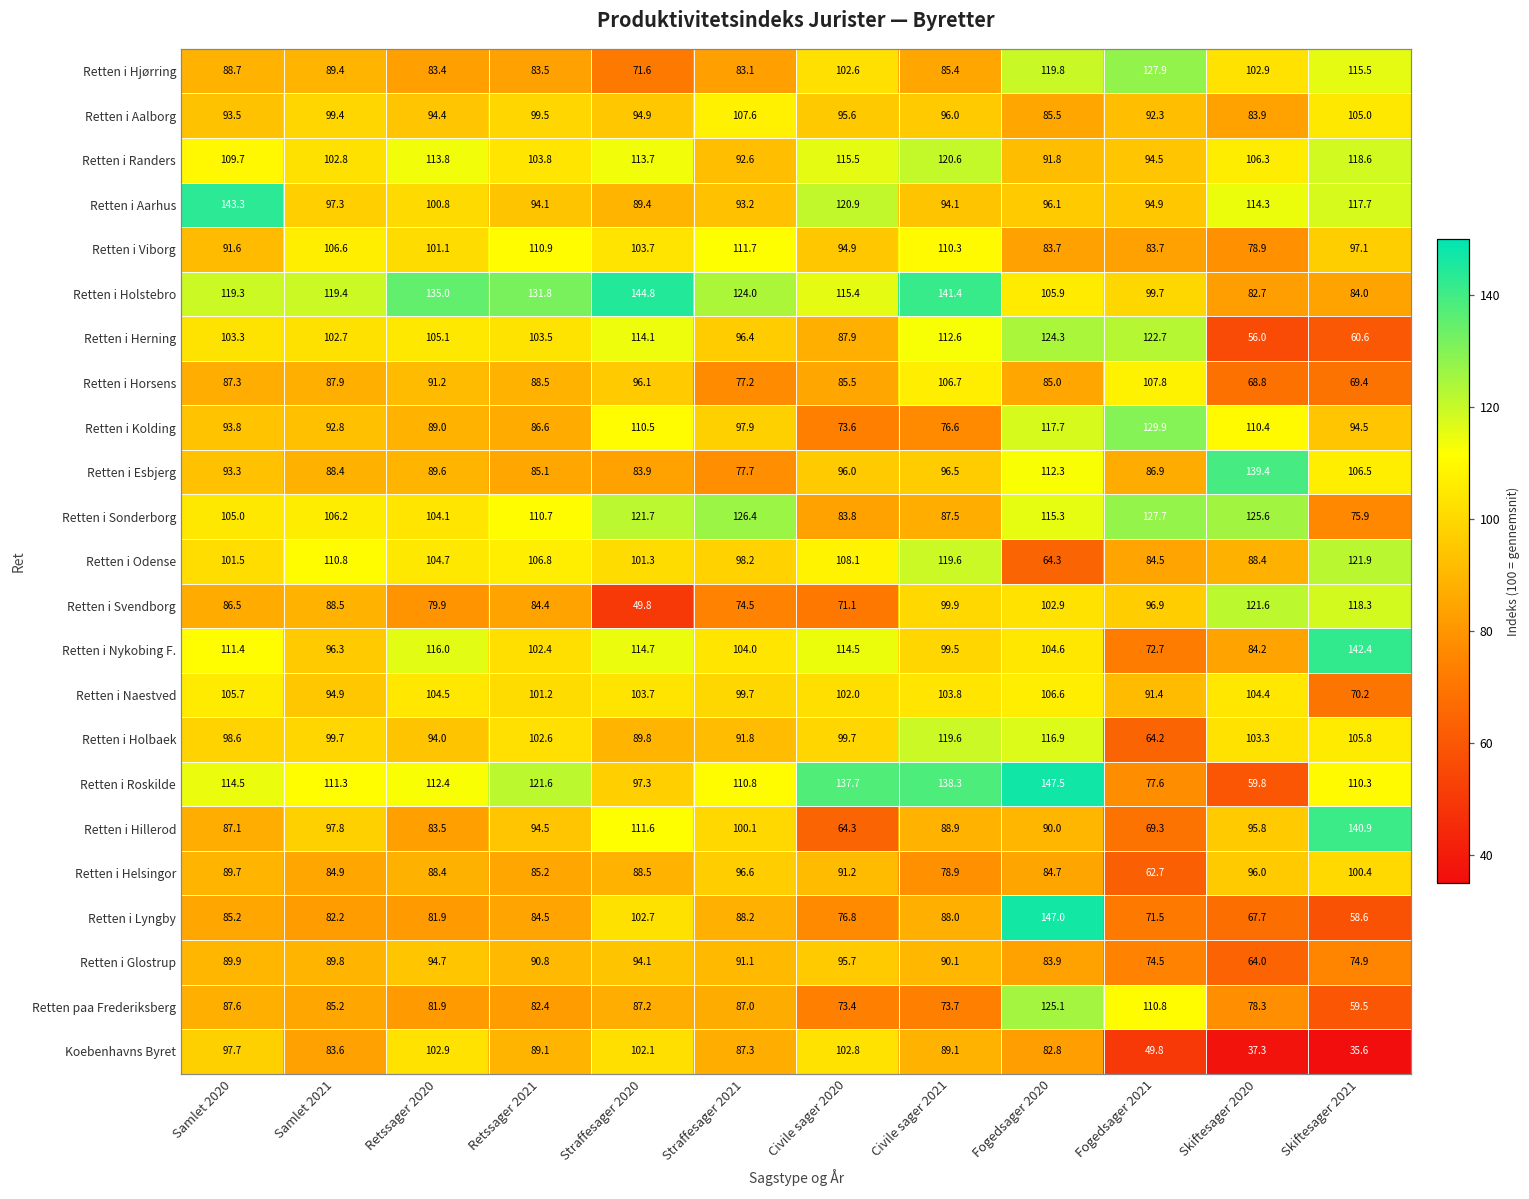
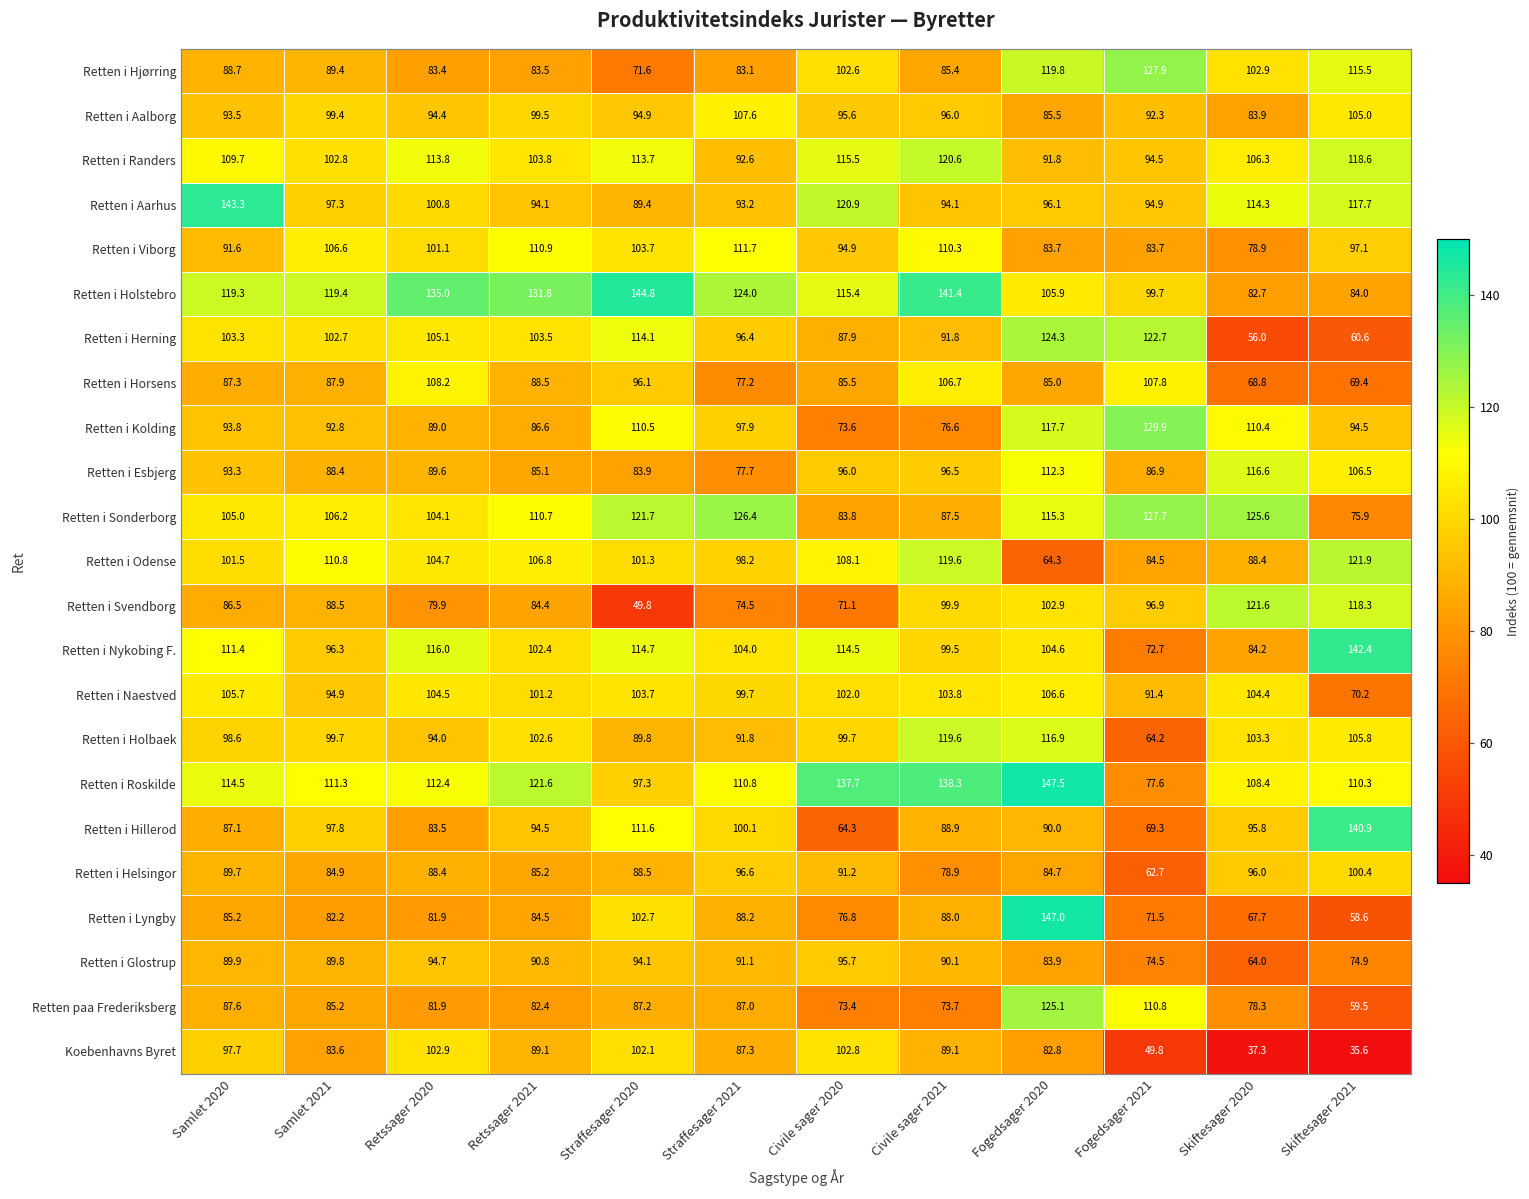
  {
    "Retten i Herning": {
      "Samlet 2020": 103.3,
      "Samlet 2021": 102.7,
      "Retssager 2020": 105.1,
      "Retssager 2021": 103.5,
      "Straffesager 2020": 114.1,
      "Straffesager 2021": 96.4,
      "Civile sager 2020": 87.9,
-     "Civile sager 2021": 112.6,
+     "Civile sager 2021": 91.8,
      "Fogedsager 2020": 124.3,
      "Fogedsager 2021": 122.7,
      "Skiftesager 2020": 56.0,
      "Skiftesager 2021": 60.6
    },
    "Retten i Horsens": {
      "Samlet 2020": 87.3,
      "Samlet 2021": 87.9,
-     "Retssager 2020": 91.2,
+     "Retssager 2020": 108.2,
      "Retssager 2021": 88.5,
      "Straffesager 2020": 96.1,
      "Straffesager 2021": 77.2,
      "Civile sager 2020": 85.5,
      "Civile sager 2021": 106.7,
      "Fogedsager 2020": 85.0,
      "Fogedsager 2021": 107.8,
      "Skiftesager 2020": 68.8,
      "Skiftesager 2021": 69.4
    },
    "Retten i Esbjerg": {
      "Samlet 2020": 93.3,
      "Samlet 2021": 88.4,
      "Retssager 2020": 89.6,
      "Retssager 2021": 85.1,
      "Straffesager 2020": 83.9,
      "Straffesager 2021": 77.7,
      "Civile sager 2020": 96.0,
      "Civile sager 2021": 96.5,
      "Fogedsager 2020": 112.3,
      "Fogedsager 2021": 86.9,
-     "Skiftesager 2020": 139.4,
+     "Skiftesager 2020": 116.6,
      "Skiftesager 2021": 106.5
    },
    "Retten i Roskilde": {
      "Samlet 2020": 114.5,
      "Samlet 2021": 111.3,
      "Retssager 2020": 112.4,
      "Retssager 2021": 121.6,
      "Straffesager 2020": 97.3,
      "Straffesager 2021": 110.8,
      "Civile sager 2020": 137.7,
      "Civile sager 2021": 138.3,
      "Fogedsager 2020": 147.5,
      "Fogedsager 2021": 77.6,
-     "Skiftesager 2020": 59.8,
+     "Skiftesager 2020": 108.4,
      "Skiftesager 2021": 110.3
    }
  }
